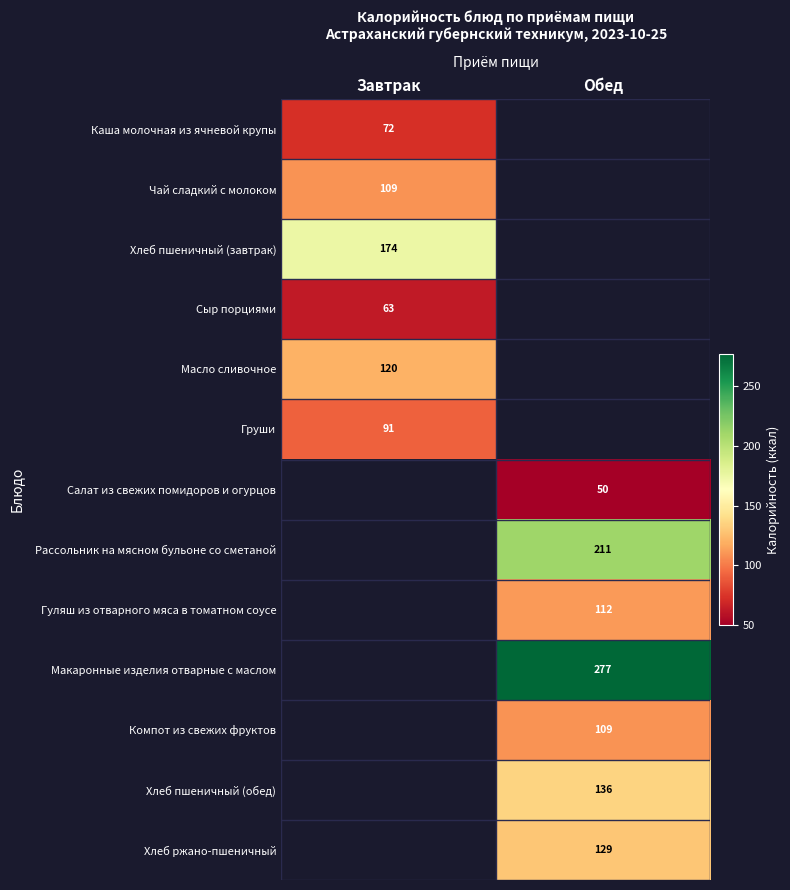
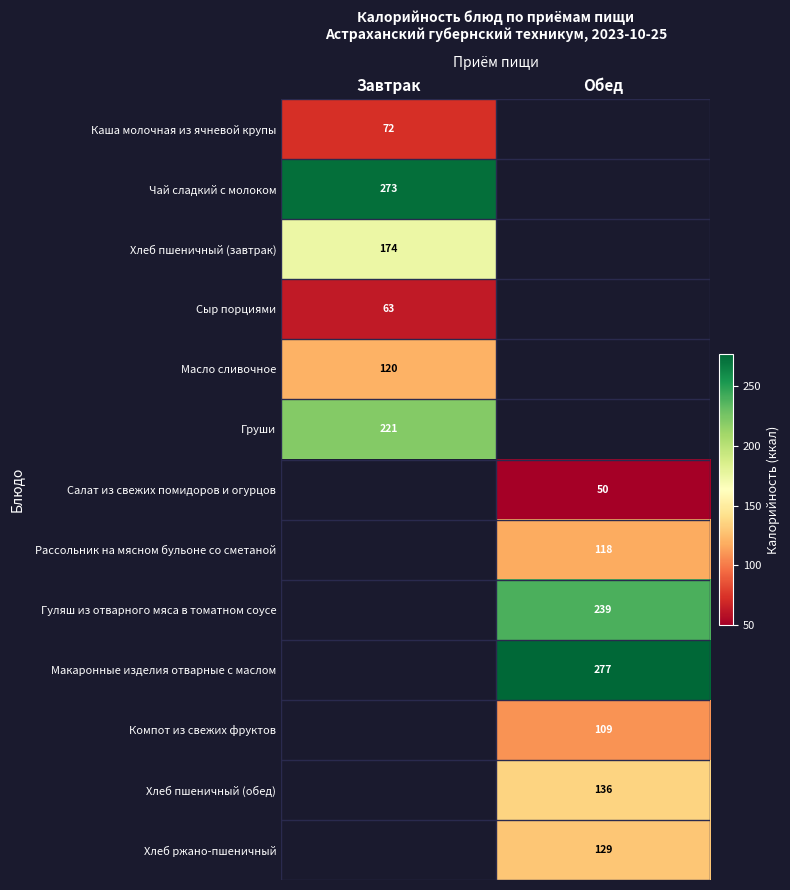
  {
    "Каша молочная из ячневой крупы": {
      "Завтрак": 72
    },
    "Чай сладкий с молоком": {
-     "Завтрак": 109
+     "Завтрак": 273
    },
    "Хлеб пшеничный (завтрак)": {
      "Завтрак": 174
    },
    "Сыр порциями": {
      "Завтрак": 63
    },
    "Масло сливочное": {
      "Завтрак": 120
    },
    "Груши": {
-     "Завтрак": 91
+     "Завтрак": 221
    },
    "Салат из свежих помидоров и огурцов": {
      "Обед": 50
    },
    "Рассольник на мясном бульоне со сметаной": {
-     "Обед": 211
+     "Обед": 118
    },
    "Гуляш из отварного мяса в томатном соусе": {
-     "Обед": 112
+     "Обед": 239
    },
    "Макаронные изделия отварные с маслом": {
      "Обед": 277
    },
    "Компот из свежих фруктов": {
      "Обед": 109
    },
    "Хлеб пшеничный (обед)": {
      "Обед": 136
    },
    "Хлеб ржано-пшеничный": {
      "Обед": 129
    }
  }
